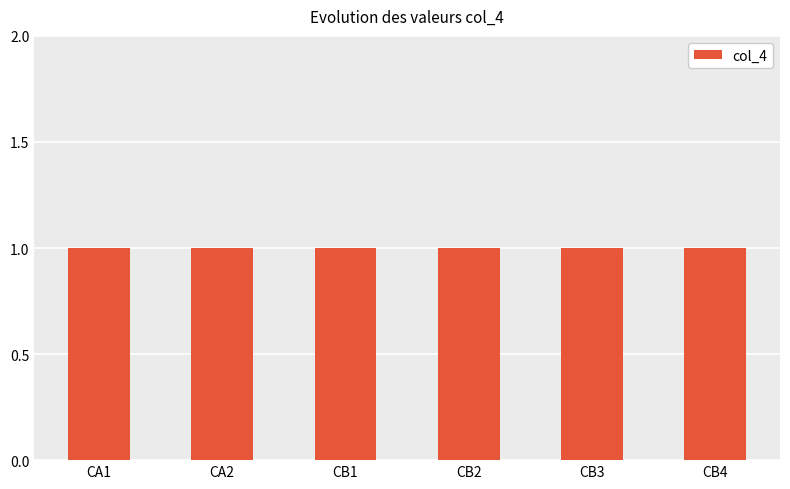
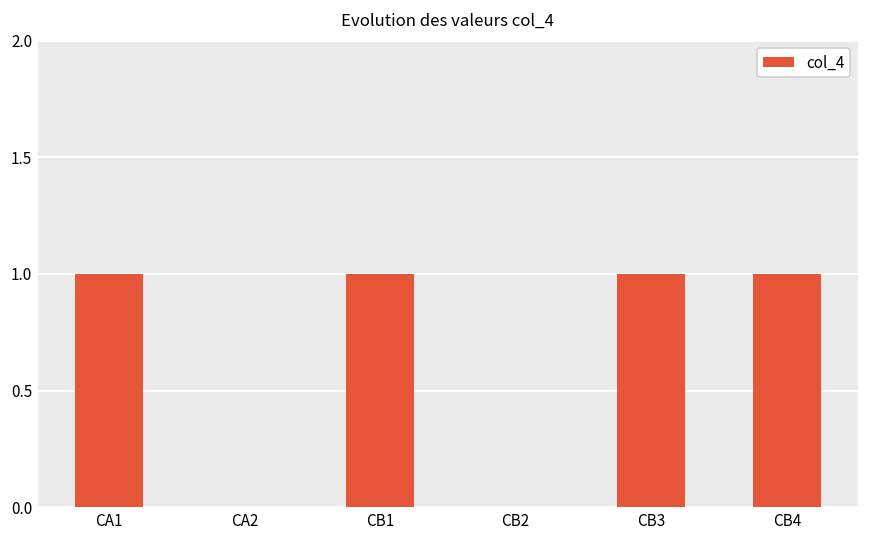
  {
    "CA1": 1,
-   "CA2": 1,
+   "CA2": 0,
    "CB1": 1,
-   "CB2": 1,
+   "CB2": 0,
    "CB3": 1,
    "CB4": 1
  }
